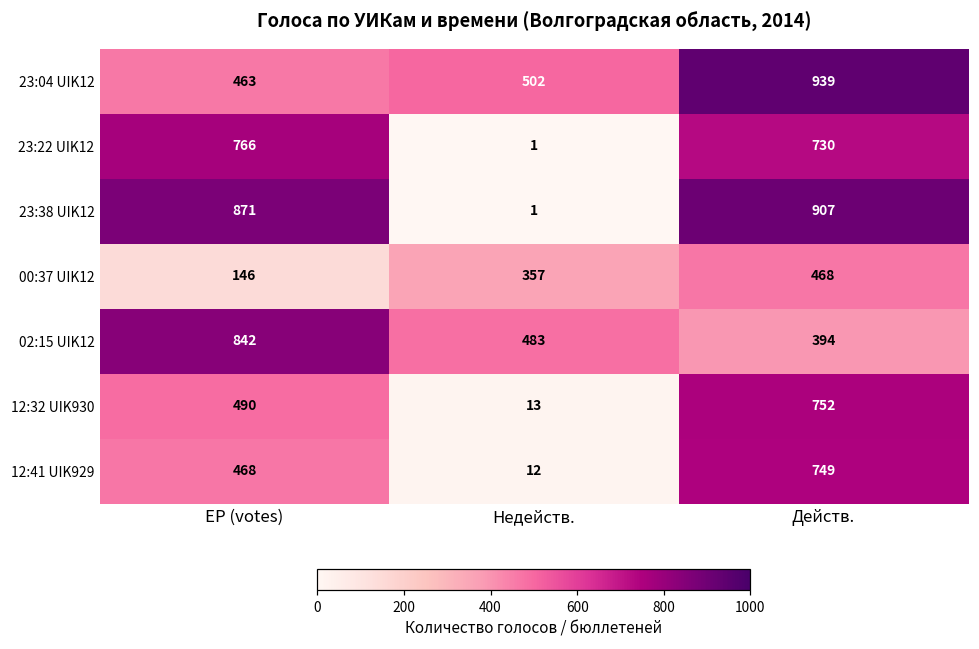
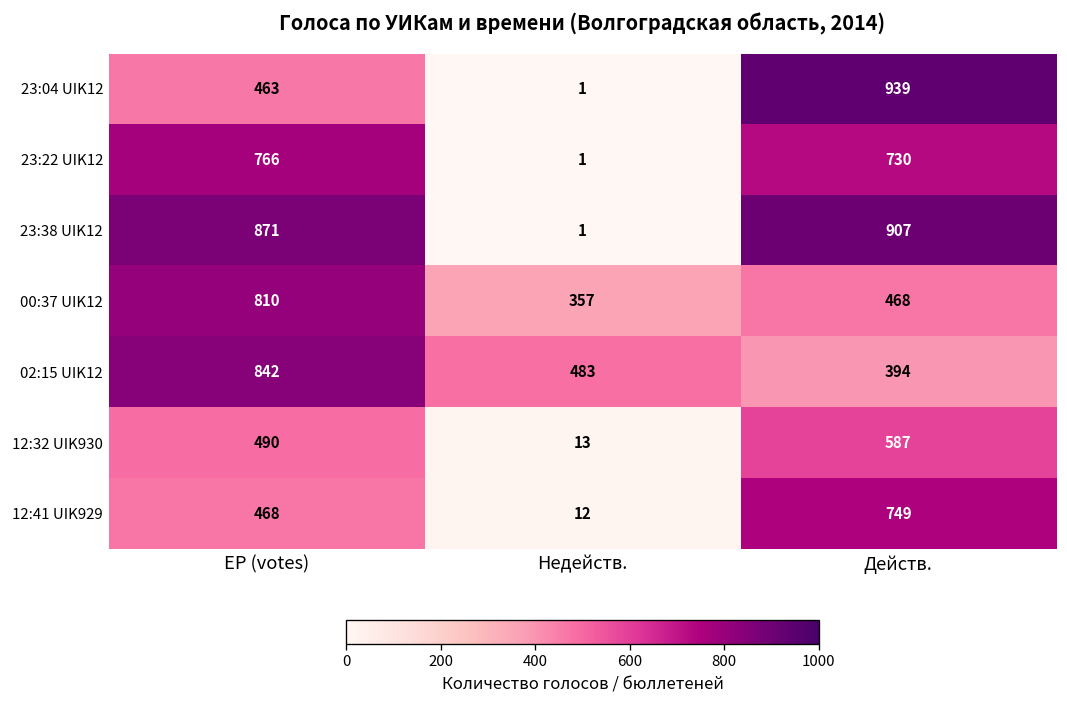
  {
    "23:04 UIK12": {
      "ЕР (votes)": 463,
-     "Недейств.": 502,
+     "Недейств.": 1,
      "Действ.": 939
    },
    "23:22 UIK12": {
      "ЕР (votes)": 766,
      "Недейств.": 1,
      "Действ.": 730
    },
    "23:38 UIK12": {
      "ЕР (votes)": 871,
      "Недейств.": 1,
      "Действ.": 907
    },
    "00:37 UIK12": {
-     "ЕР (votes)": 146,
+     "ЕР (votes)": 810,
      "Недейств.": 357,
      "Действ.": 468
    },
    "02:15 UIK12": {
      "ЕР (votes)": 842,
      "Недейств.": 483,
      "Действ.": 394
    },
    "12:32 UIK930": {
      "ЕР (votes)": 490,
      "Недейств.": 13,
-     "Действ.": 752
+     "Действ.": 587
    },
    "12:41 UIK929": {
      "ЕР (votes)": 468,
      "Недейств.": 12,
      "Действ.": 749
    }
  }
